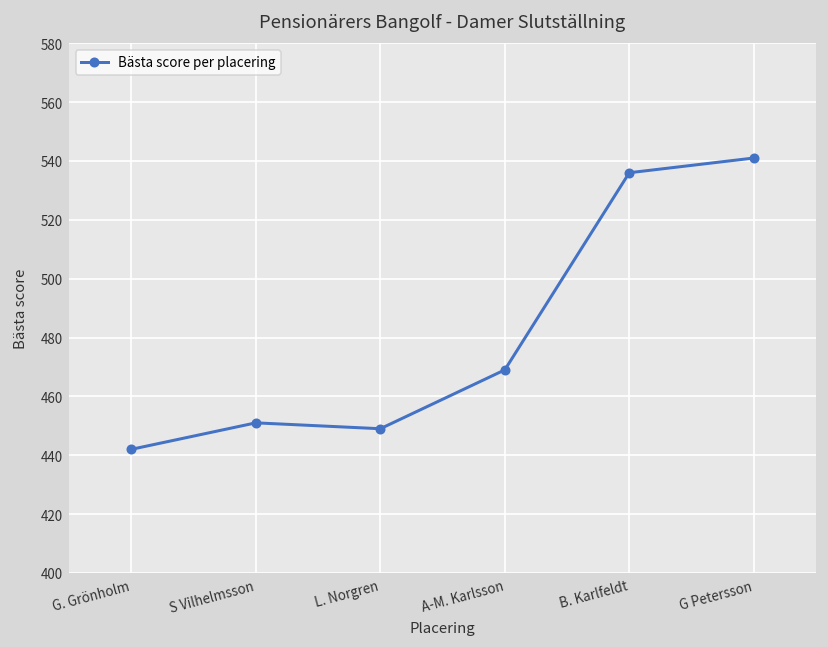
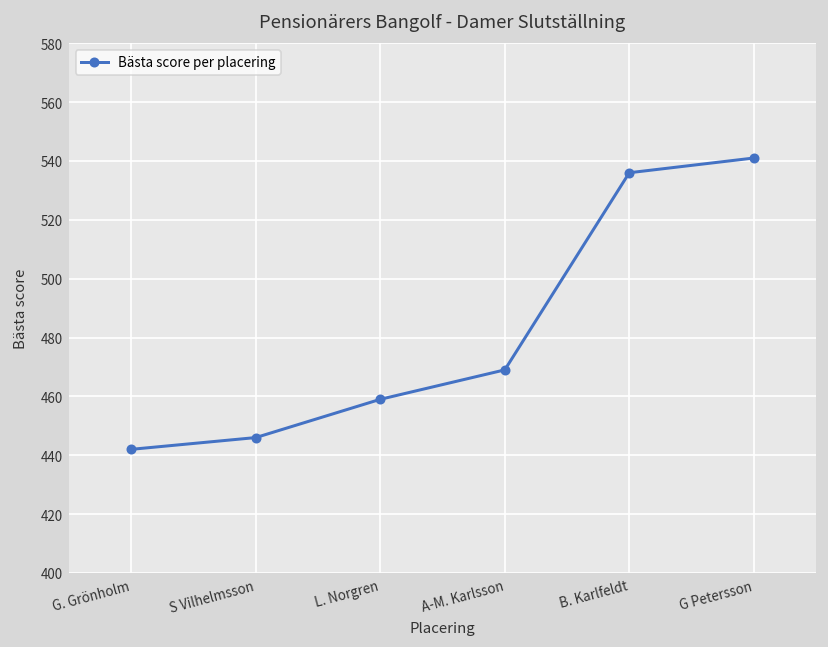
  {
    "G. Grönholm": 442,
-   "S Vilhelmsson": 451,
-   "L. Norgren": 449,
+   "S Vilhelmsson": 446,
+   "L. Norgren": 459,
    "A-M. Karlsson": 469,
    "B. Karlfeldt": 536,
    "G Petersson": 541
  }
